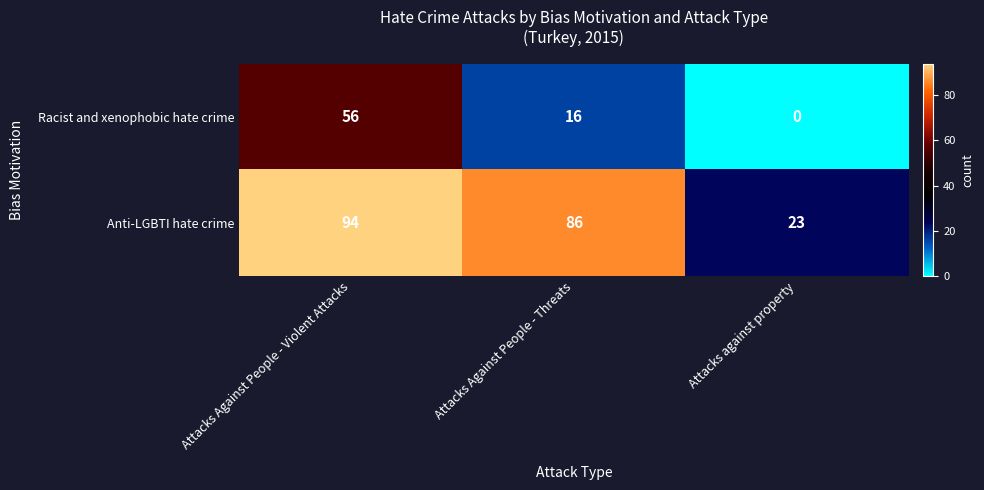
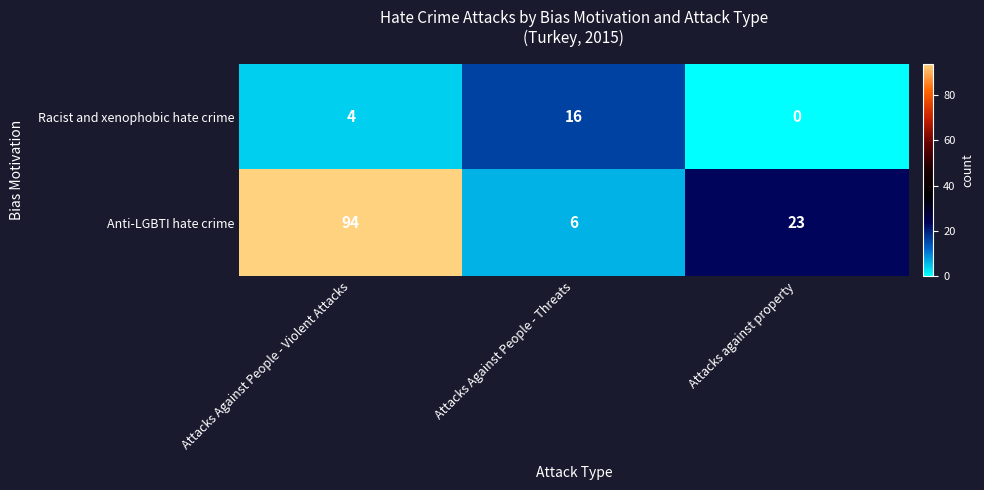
  {
    "Racist and xenophobic hate crime": {
-     "Attacks Against People - Violent Attacks": 56,
+     "Attacks Against People - Violent Attacks": 4,
      "Attacks Against People - Threats": 16,
      "Attacks against property": 0
    },
    "Anti-LGBTI hate crime": {
      "Attacks Against People - Violent Attacks": 94,
-     "Attacks Against People - Threats": 86,
+     "Attacks Against People - Threats": 6,
      "Attacks against property": 23
    }
  }
